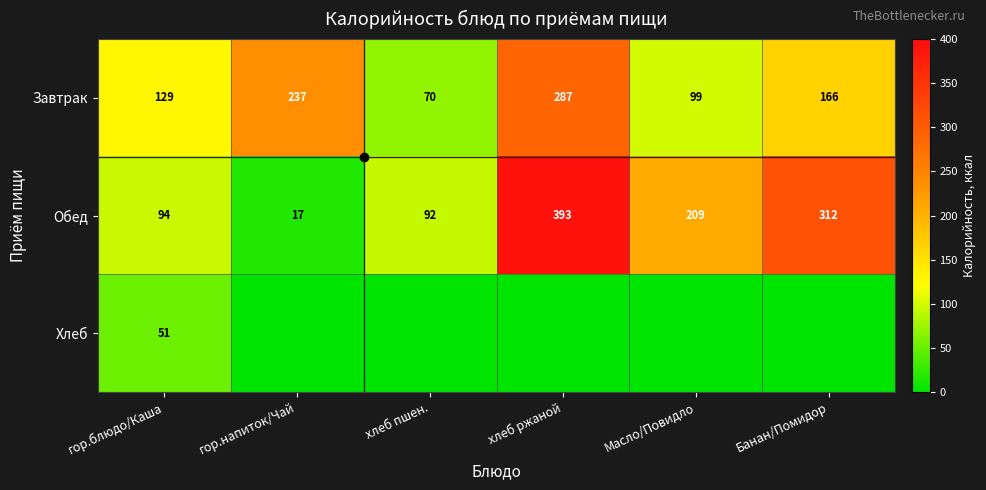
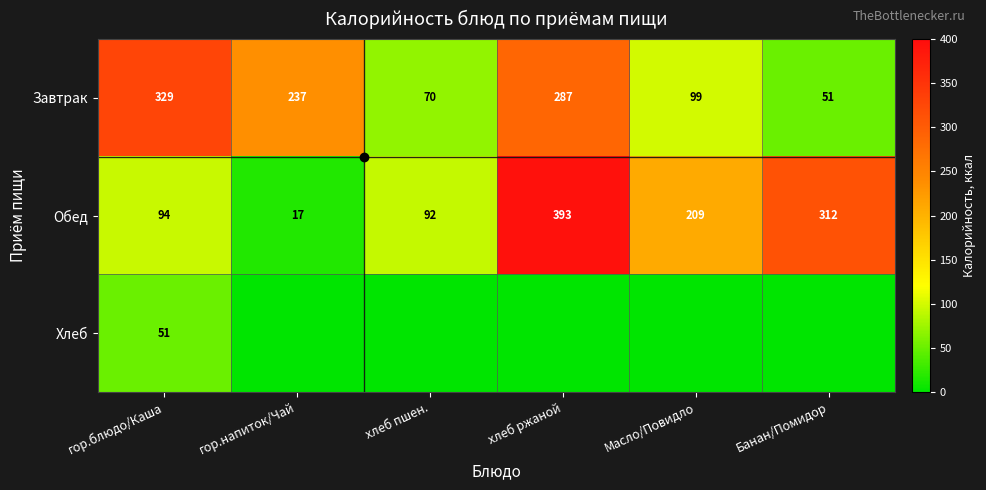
  {
    "Завтрак": {
-     "гор.блюдо/Каша": 129,
+     "гор.блюдо/Каша": 329,
      "гор.напиток/Чай": 237,
      "хлеб пшен.": 70,
      "хлеб ржаной": 287,
      "Масло/Повидло": 99,
-     "Банан/Помидор": 166
+     "Банан/Помидор": 51
    },
    "Обед": {
      "гор.блюдо/Каша": 94,
      "гор.напиток/Чай": 17,
      "хлеб пшен.": 92,
      "хлеб ржаной": 393,
      "Масло/Повидло": 209,
      "Банан/Помидор": 312
    },
    "Хлеб": {
      "гор.блюдо/Каша": 51
    }
  }
